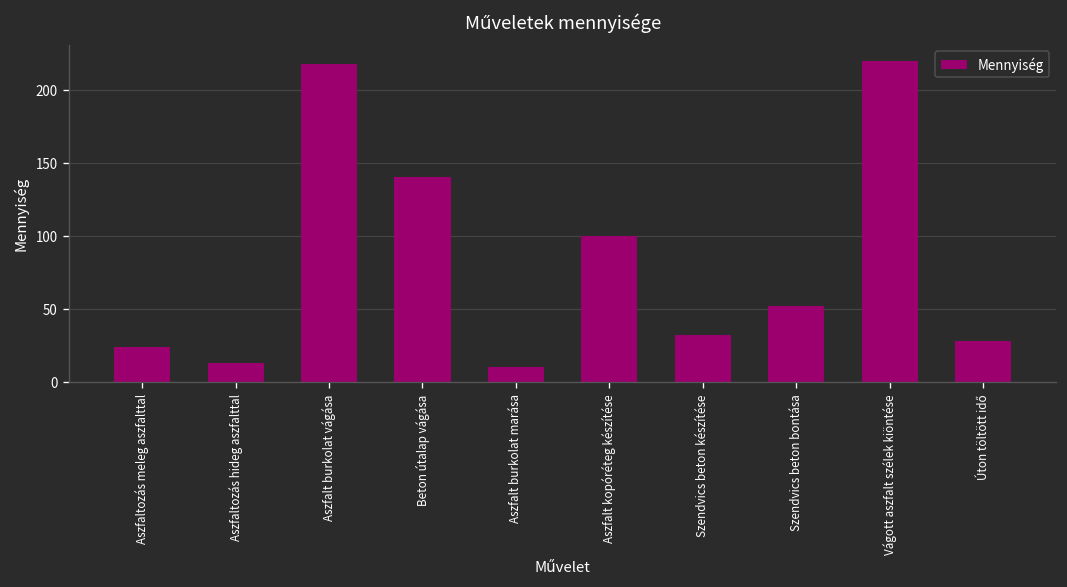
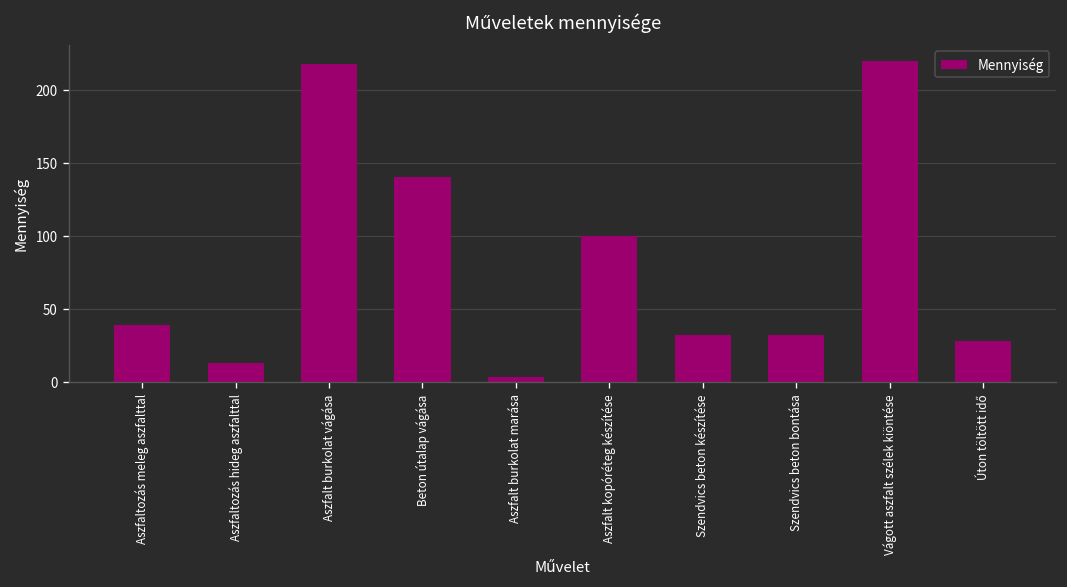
  {
-   "Aszfaltozás meleg aszfalttal": 24,
+   "Aszfaltozás meleg aszfalttal": 39,
    "Aszfaltozás hideg aszfalttal": 13,
    "Aszfalt burkolat vágása": 218,
    "Beton útalap vágása": 140,
-   "Aszfalt burkolat marása": 10,
+   "Aszfalt burkolat marása": 3,
    "Aszfalt kopóréteg készítése": 100,
    "Szendvics beton készítése": 32,
-   "Szendvics beton bontása": 52,
+   "Szendvics beton bontása": 32,
    "Vágott aszfalt szélek kiöntése": 220,
    "Úton töltött idő": 28
  }
